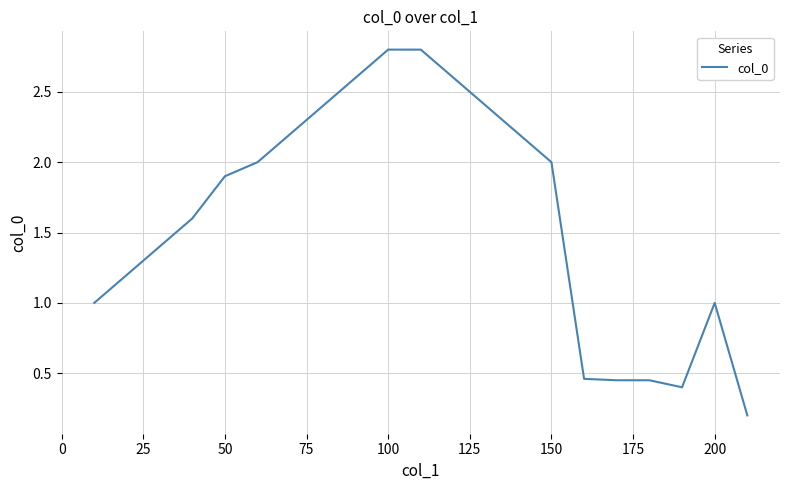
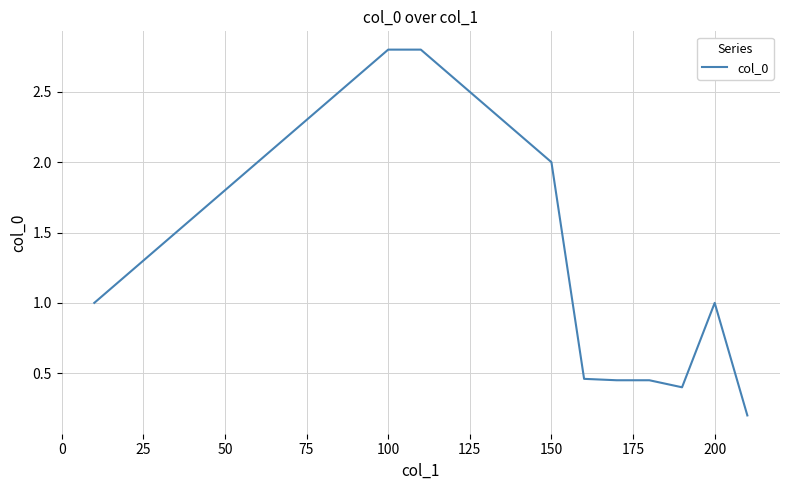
  {
-   "50": 1.9,
+   "50": 1.8,
    "100": 2.8,
    "150": 2.0,
    "200": 1.0
  }
